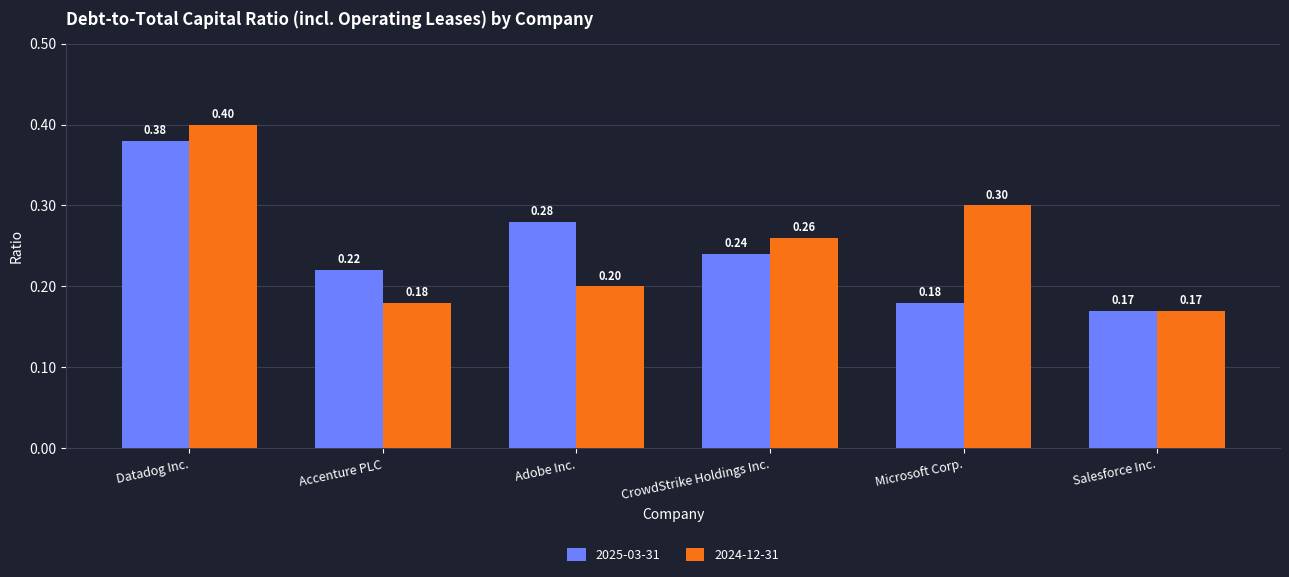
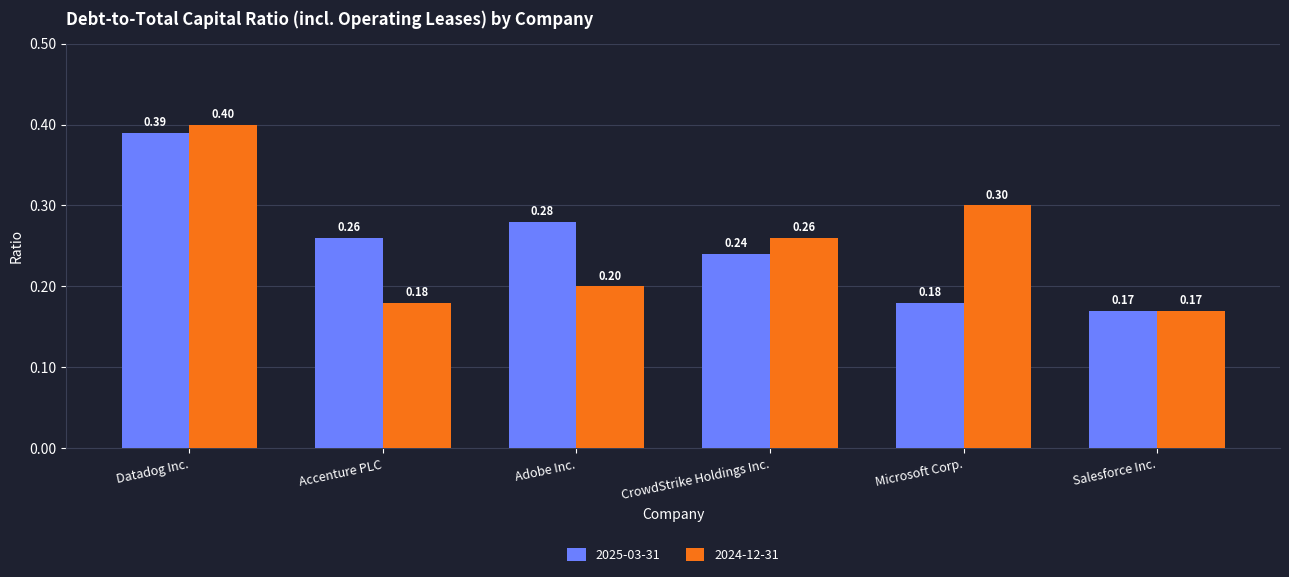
  {
    "2025-03-31": {
-     "Datadog Inc.": 0.38,
-     "Accenture PLC": 0.22,
+     "Datadog Inc.": 0.39,
+     "Accenture PLC": 0.26,
      "Adobe Inc.": 0.28,
      "CrowdStrike Holdings Inc.": 0.24,
      "Microsoft Corp.": 0.18,
      "Salesforce Inc.": 0.17
    },
    "2024-12-31": {
      "Datadog Inc.": 0.40,
      "Accenture PLC": 0.18,
      "Adobe Inc.": 0.20,
      "CrowdStrike Holdings Inc.": 0.26,
      "Microsoft Corp.": 0.30,
      "Salesforce Inc.": 0.17
    }
  }
